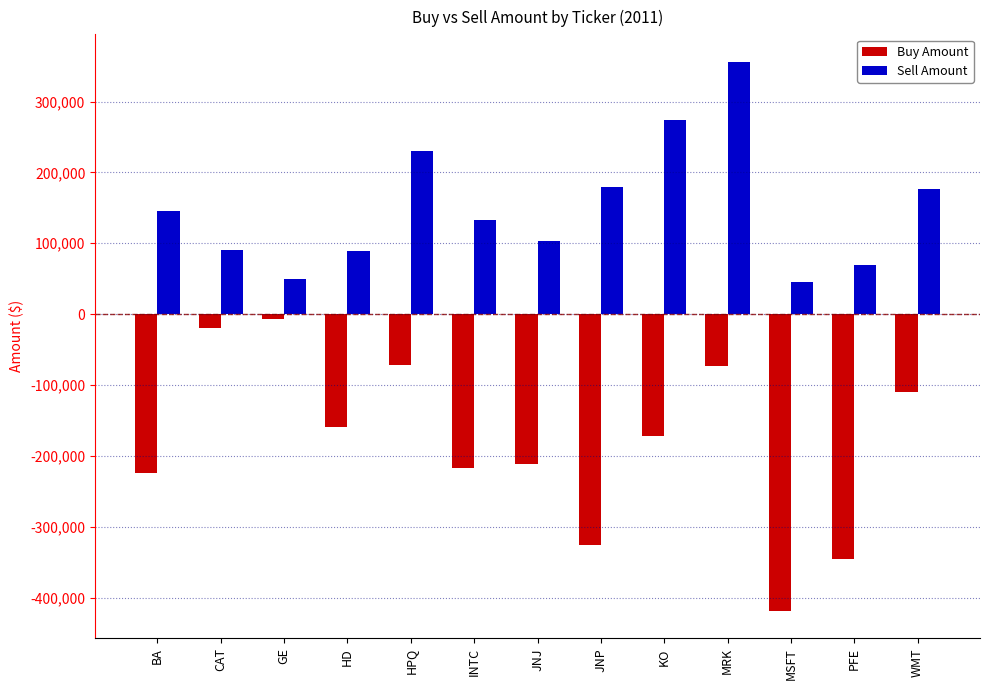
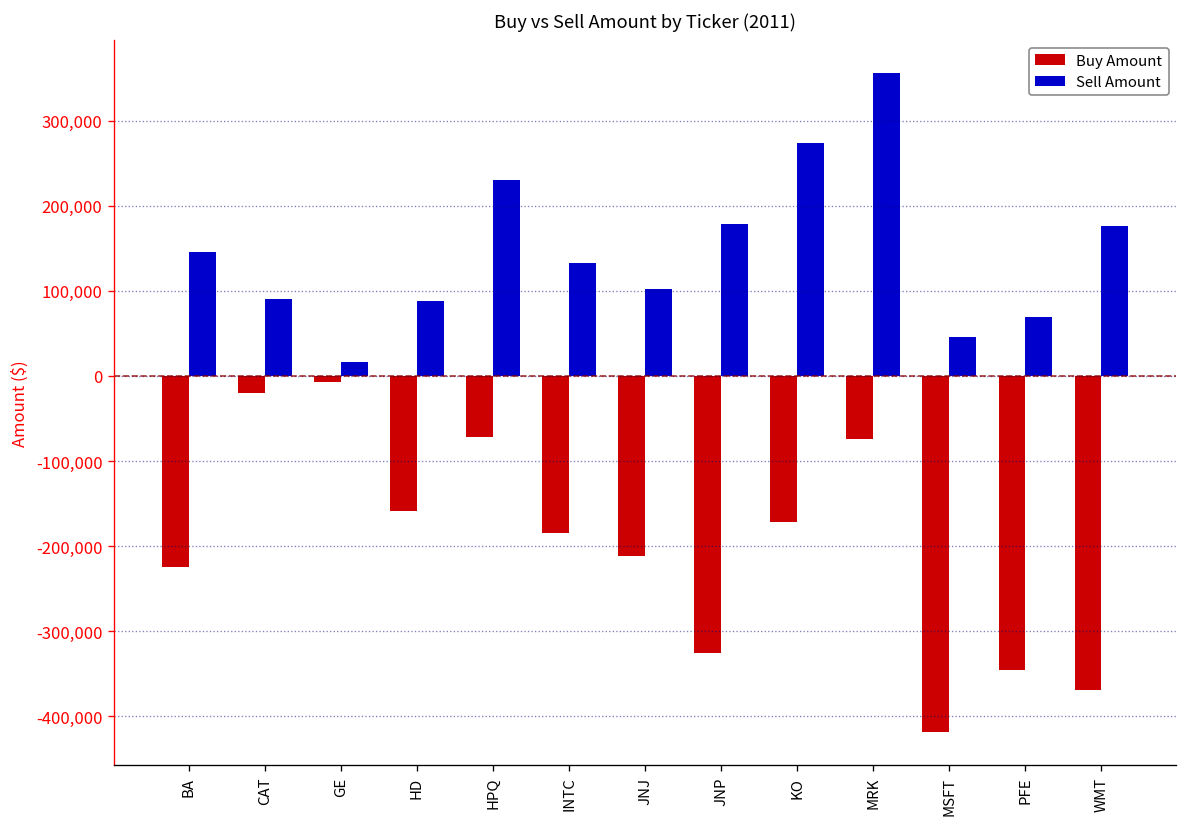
  {
    "Buy Amount": {
      "BA": "-220,000",
      "CAT": "-20,000",
      "GE": "-10,000",
      "HD": "-160,000",
      "HPQ": "-70,000",
-     "INTC": "-220,000",
+     "INTC": "-190,000",
      "JNJ": "-210,000",
      "JNP": "-330,000",
      "KO": "-170,000",
      "MRK": "-70,000",
      "MSFT": "-420,000",
      "PFE": "-350,000",
-     "WMT": "-110,000"
+     "WMT": "-370,000"
    },
    "Sell Amount": {
      "BA": "150,000",
      "CAT": "90,000",
-     "GE": "50,000",
+     "GE": "20,000",
      "HD": "90,000",
      "HPQ": "230,000",
      "INTC": "130,000",
      "JNJ": "100,000",
      "JNP": "180,000",
      "KO": "270,000",
      "MRK": "360,000",
      "MSFT": "50,000",
      "PFE": "70,000",
      "WMT": "180,000"
    }
  }
